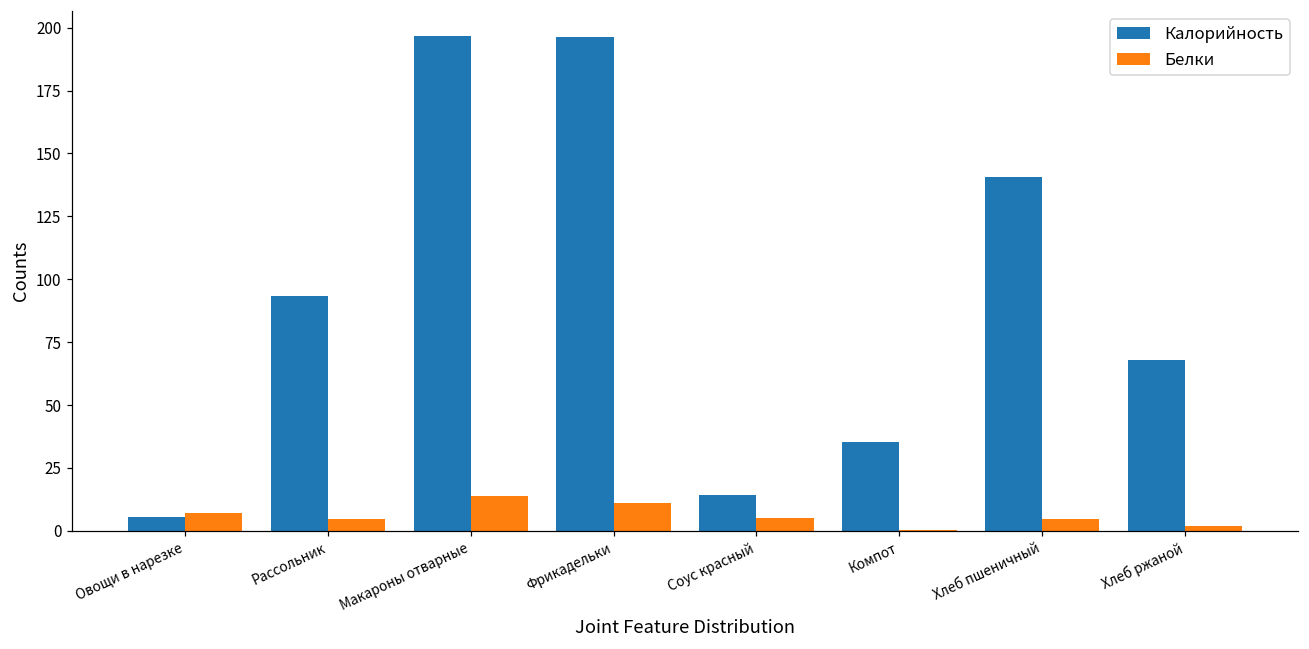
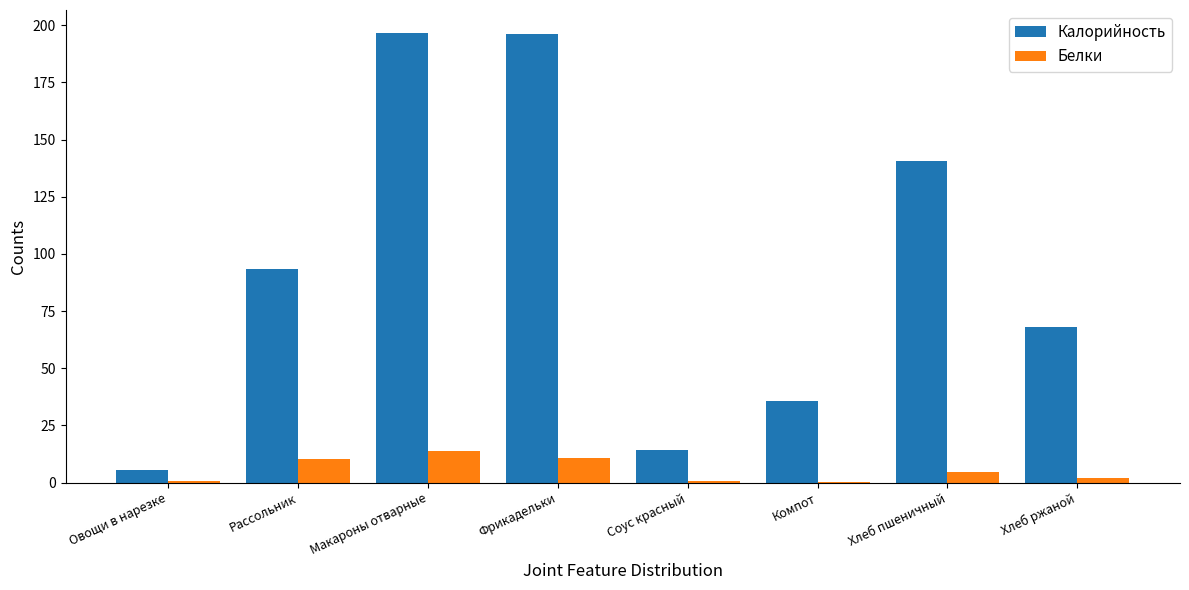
  {
    "Калорийность": {
      "Овощи в нарезке": 6,
      "Рассольник": 94,
      "Макароны отварные": 197,
      "Фрикадельки": 196,
      "Соус красный": 14,
      "Компот": 36,
      "Хлеб пшеничный": 141,
      "Хлеб ржаной": 68
    },
    "Белки": {
-     "Овощи в нарезке": 7,
-     "Рассольник": 5,
+     "Овощи в нарезке": 1,
+     "Рассольник": 10,
      "Макароны отварные": 14,
      "Фрикадельки": 11,
-     "Соус красный": 5,
+     "Соус красный": 1,
      "Хлеб пшеничный": 5,
      "Хлеб ржаной": 2
    }
  }
